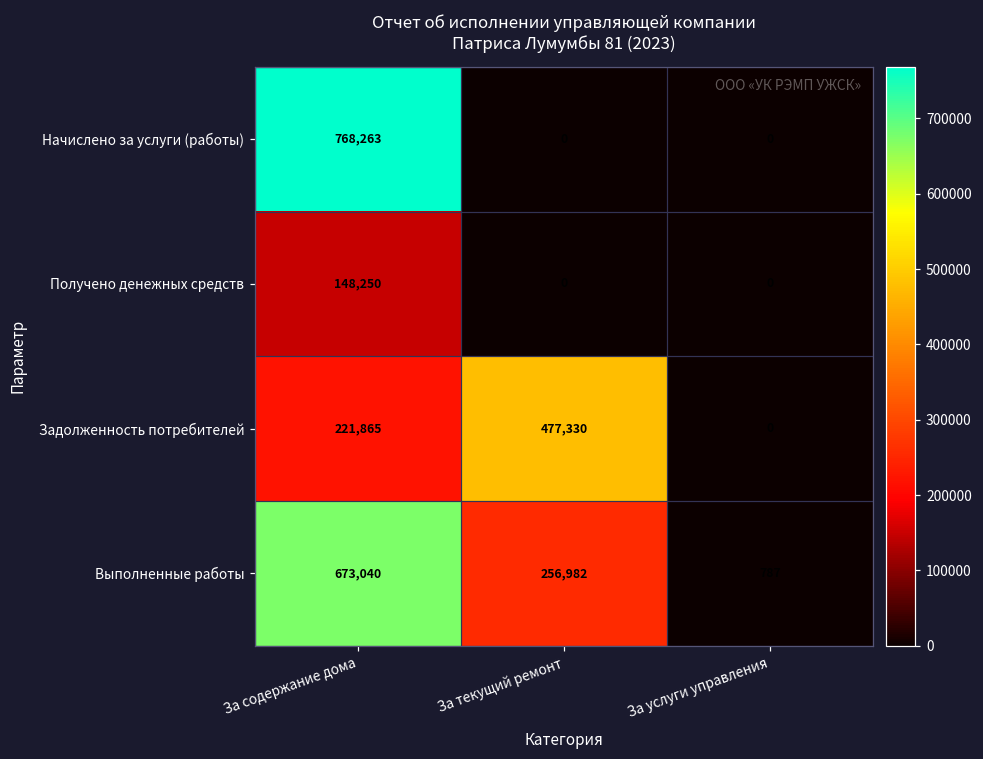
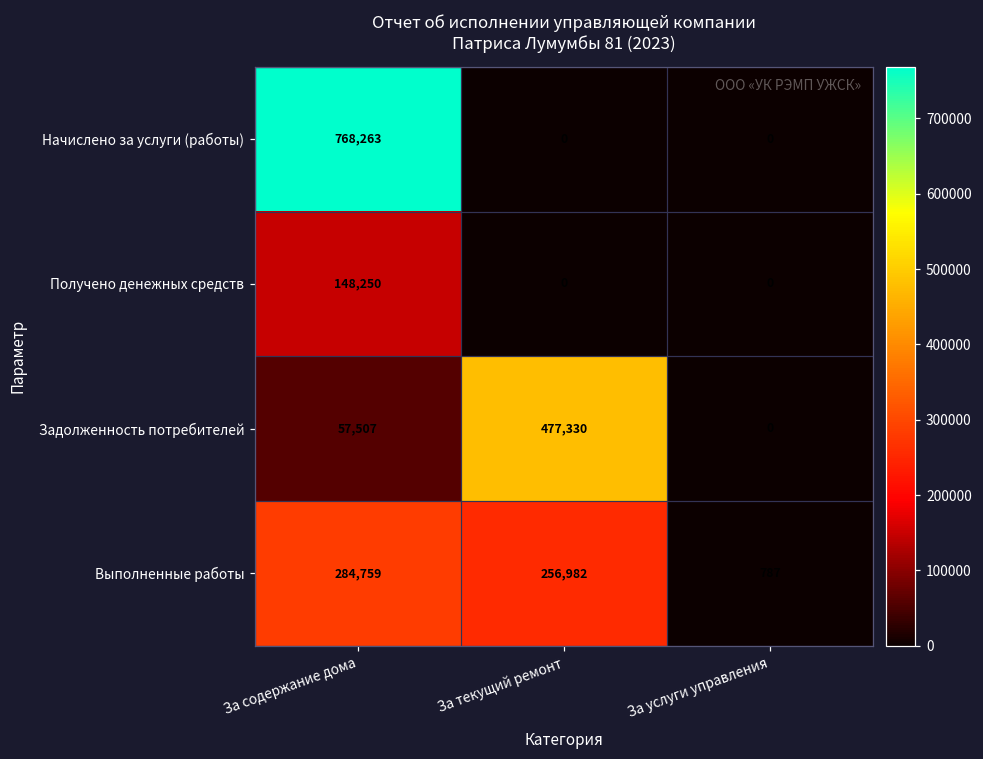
  {
    "Начислено за услуги (работы)": {
      "За содержание дома": "768,263"
    },
    "Получено денежных средств": {
      "За содержание дома": "148,250"
    },
    "Задолженность потребителей": {
-     "За содержание дома": "221,865",
+     "За содержание дома": "57,507",
      "За текущий ремонт": "477,330"
    },
    "Выполненные работы": {
-     "За содержание дома": "673,040",
+     "За содержание дома": "284,759",
      "За текущий ремонт": "256,982"
    }
  }
